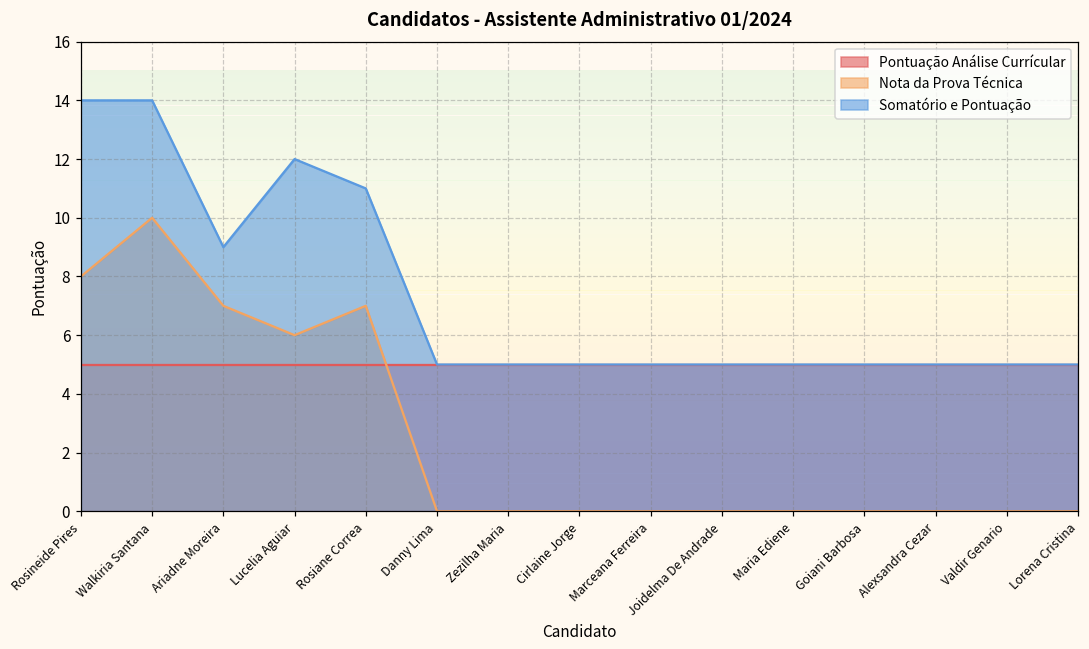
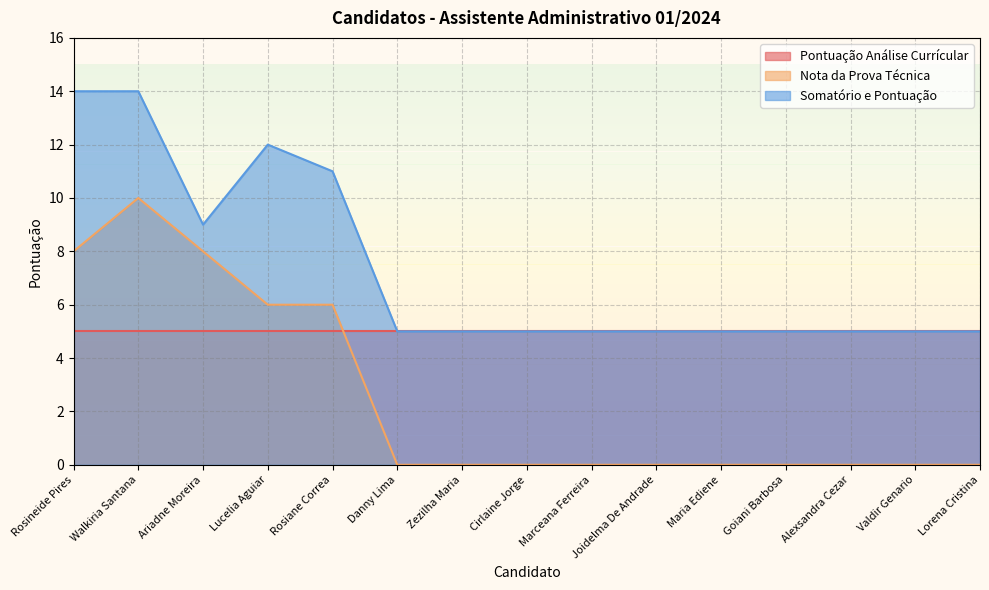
  {
    "Pontuação Análise Currícular": {
      "Rosineide Pires": 5,
      "Walkiria Santana": 5,
      "Ariadne Moreira": 5,
      "Lucelia Aguiar": 5,
      "Rosiane Correa": 5
    },
    "Nota da Prova Técnica": {
      "Rosineide Pires": 8,
      "Walkiria Santana": 10,
-     "Ariadne Moreira": 7,
+     "Ariadne Moreira": 8,
      "Lucelia Aguiar": 6,
-     "Rosiane Correa": 7,
+     "Rosiane Correa": 6,
      "Danny Lima": 0,
      "Zezilha Maria": 0,
      "Cirlaine Jorge": 0,
      "Marceana Ferreira": 0,
      "Joidelma De Andrade": 0,
      "Maria Ediene": 0,
      "Goiani Barbosa": 0,
      "Alexsandra Cezar": 0,
      "Valdir Genario": 0,
      "Lorena Cristina": 0
    },
    "Somatório e Pontuação": {
      "Rosineide Pires": 14,
      "Walkiria Santana": 14,
      "Ariadne Moreira": 9,
      "Lucelia Aguiar": 12,
      "Rosiane Correa": 11
    }
  }
